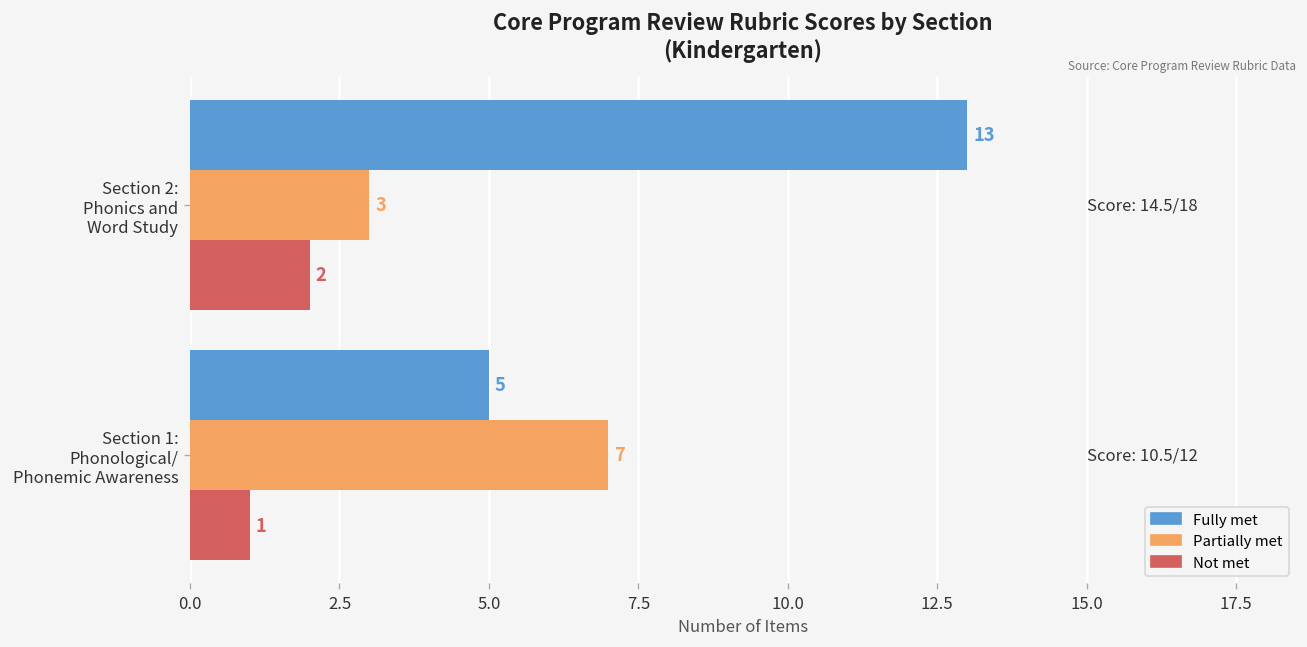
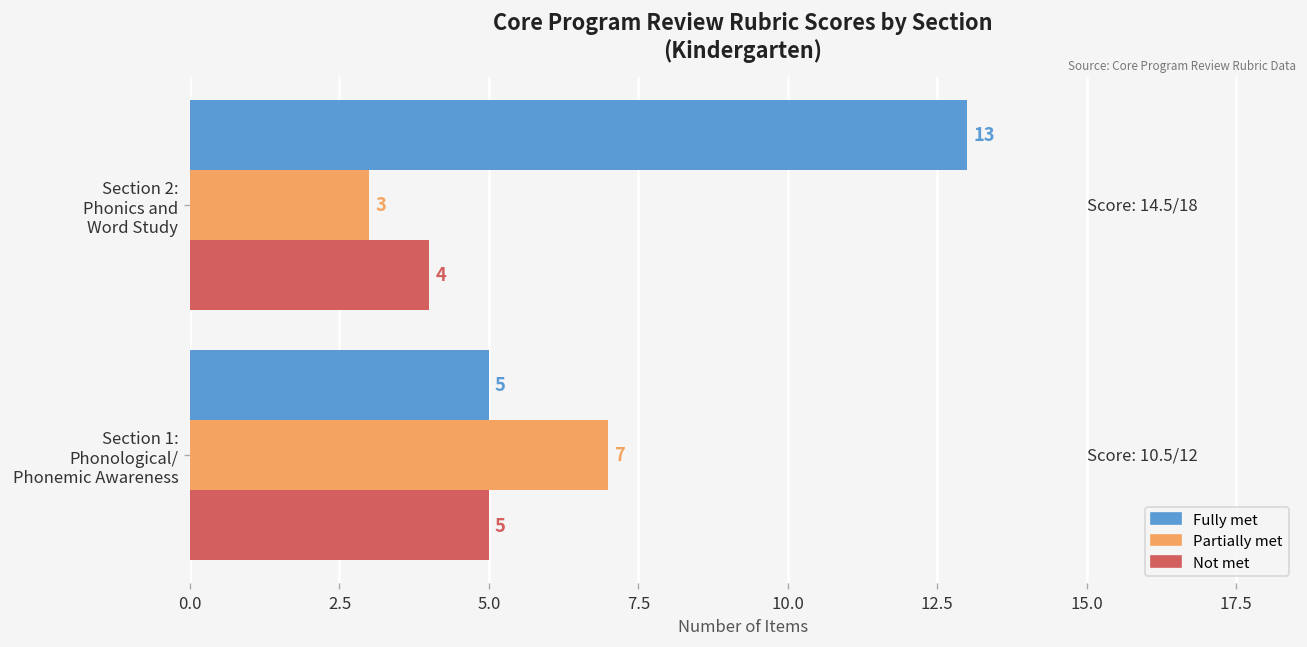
  {
    "Fully met": {
      "Section 2: Phonics and Word Study": 13,
      "Section 1: Phonological/ Phonemic Awareness": 5
    },
    "Partially met": {
      "Section 2: Phonics and Word Study": 3,
      "Section 1: Phonological/ Phonemic Awareness": 7
    },
    "Not met": {
-     "Section 2: Phonics and Word Study": 2,
-     "Section 1: Phonological/ Phonemic Awareness": 1
+     "Section 2: Phonics and Word Study": 4,
+     "Section 1: Phonological/ Phonemic Awareness": 5
    }
  }
